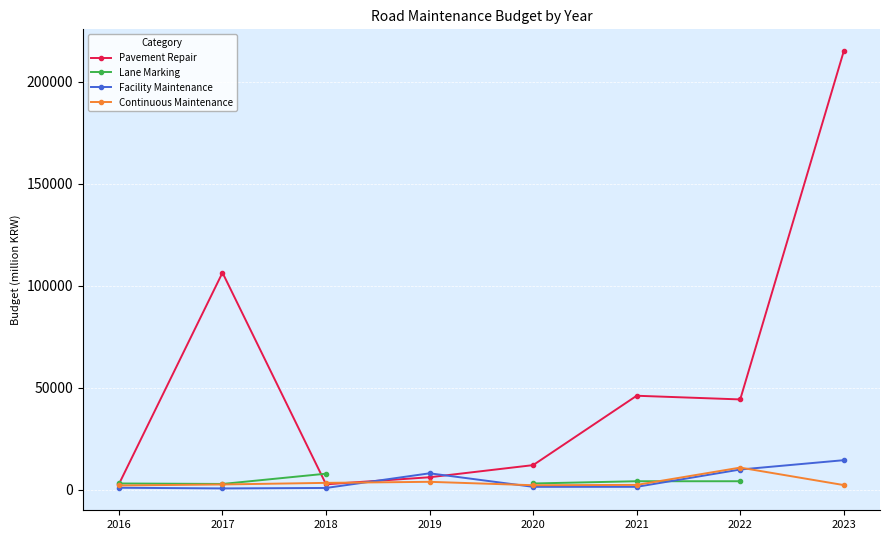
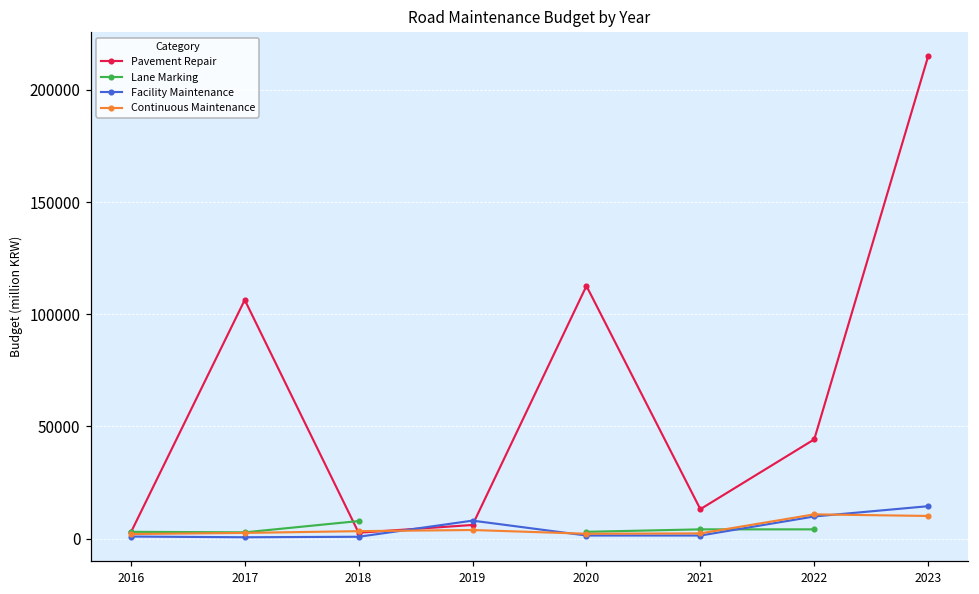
  {
    "Pavement Repair": {
      "2017": 106000,
      "2019": 6000,
-     "2020": 12000,
-     "2021": 46000,
+     "2020": 113000,
+     "2021": 13000,
      "2022": 44000,
      "2023": 215000
    },
    "Lane Marking": {
      "2018": 8000,
      "2021": 4000,
      "2022": 4000
    },
    "Facility Maintenance": {
      "2017": 1000,
      "2018": 1000,
      "2019": 8000,
      "2023": 14000
    },
    "Continuous Maintenance": {
      "2019": 4000,
-     "2023": 2000
+     "2023": 10000
    }
  }
